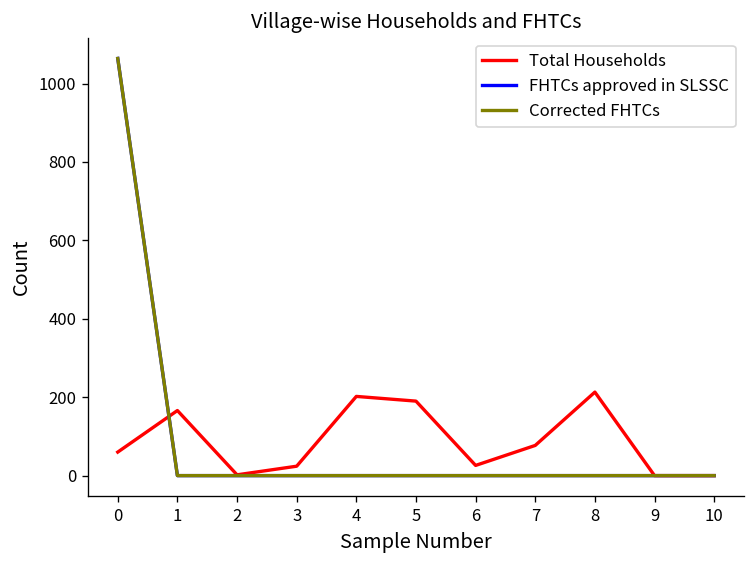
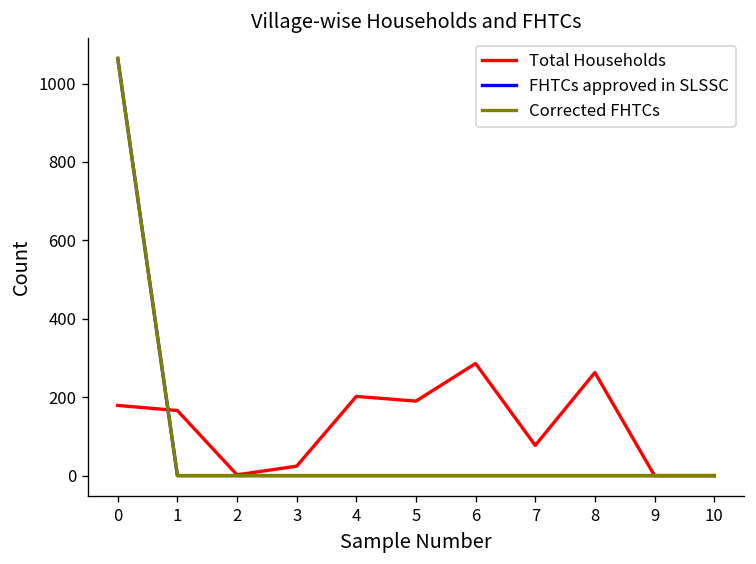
  {
    "Total Households": {
-     "0": 60,
+     "0": 180,
      "1": 170,
      "3": 20,
      "4": 200,
      "5": 190,
-     "6": 30,
+     "6": 290,
      "7": 80,
-     "8": 210
+     "8": 260
    },
    "Corrected FHTCs": {
      "0": 1060,
      "1": 0,
      "3": 0,
      "4": 0,
      "5": 0,
      "6": 0,
      "7": 0,
      "8": 0
    }
  }
